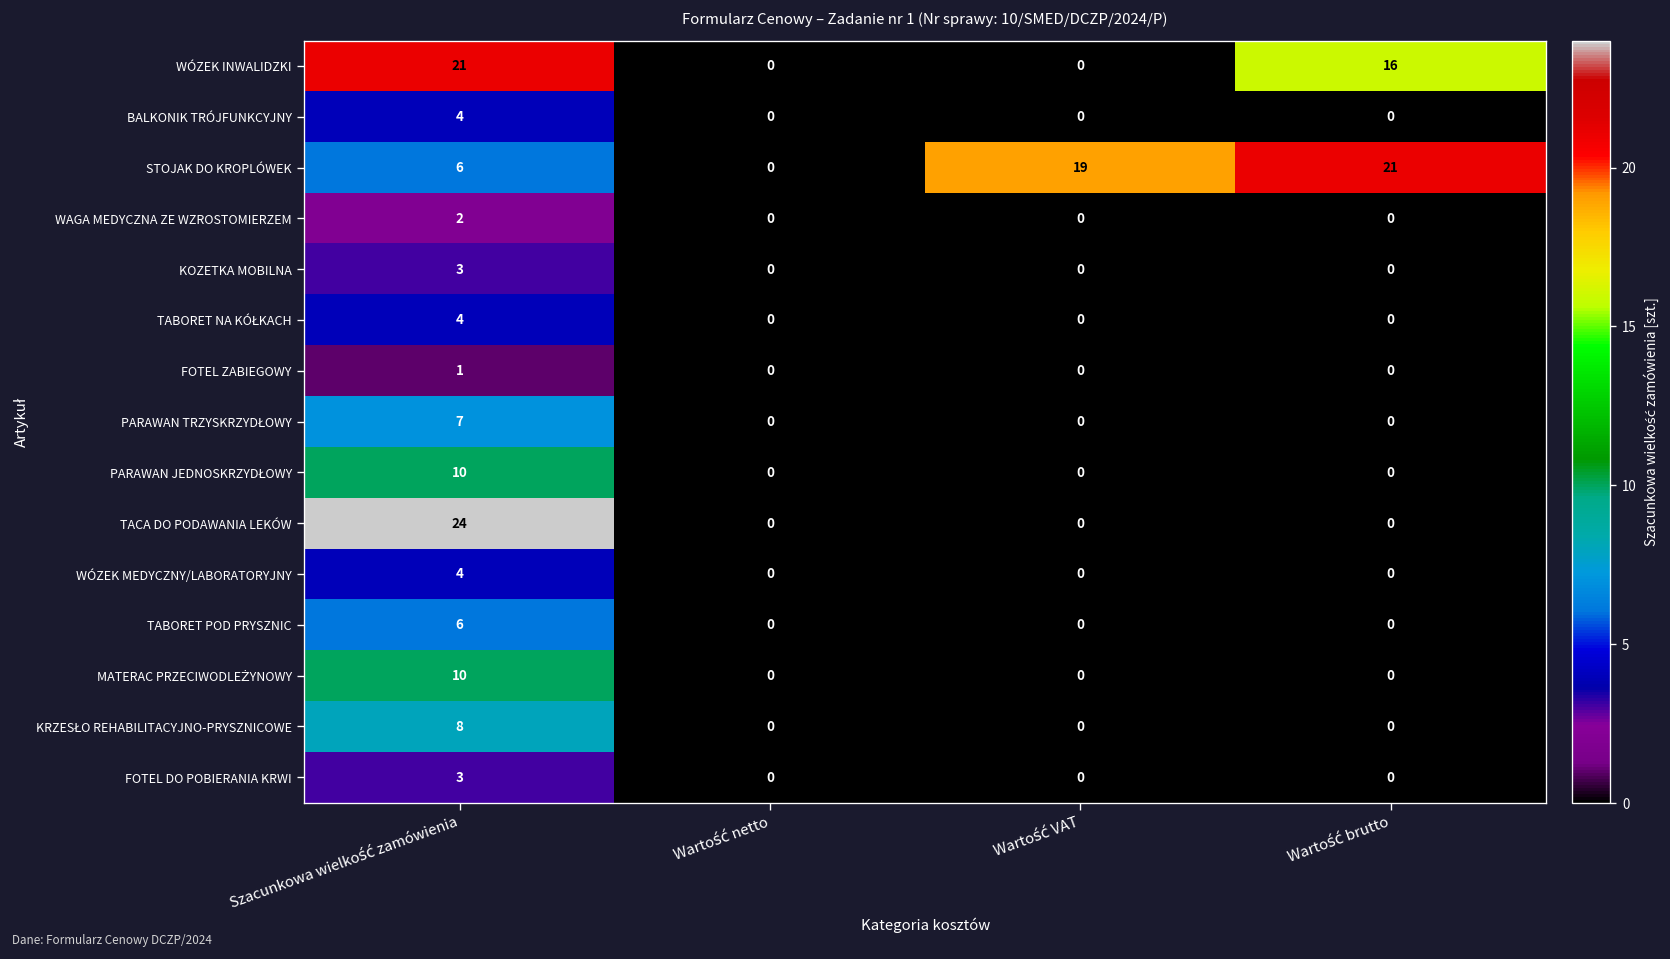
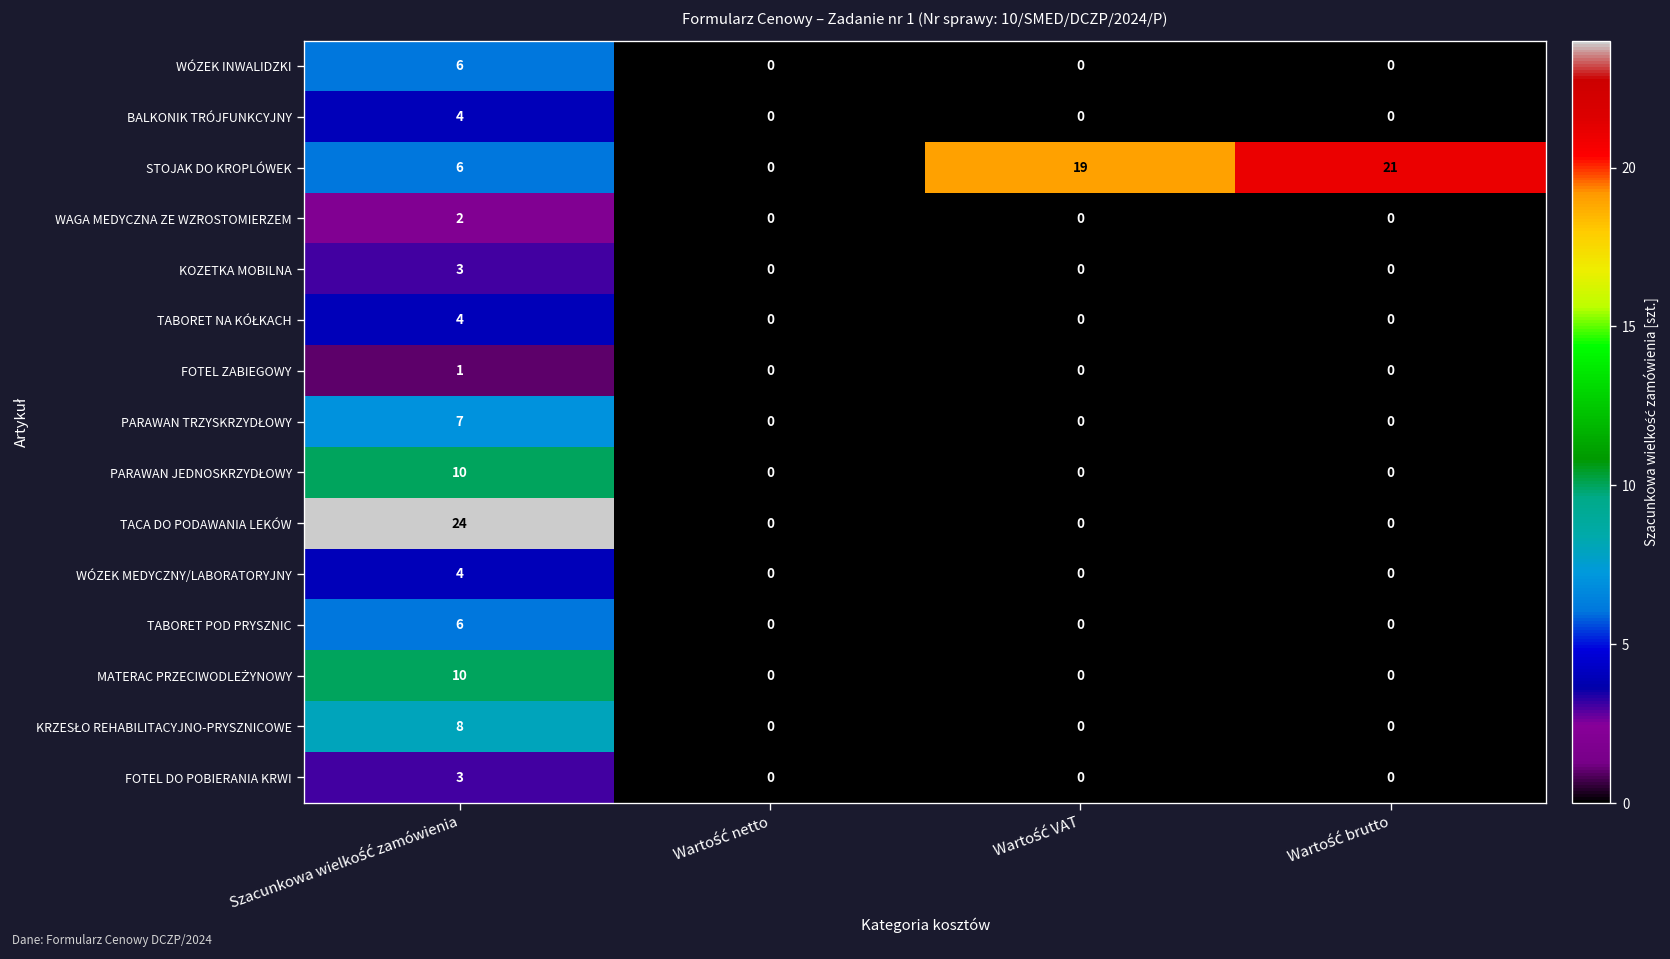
  {
    "WÓZEK INWALIDZKI": {
-     "Szacunkowa wielkość zamówienia": 21,
+     "Szacunkowa wielkość zamówienia": 6,
      "Wartość netto": 0,
      "Wartość VAT": 0,
-     "Wartość brutto": 16
+     "Wartość brutto": 0
    },
    "BALKONIK TRÓJFUNKCYJNY": {
      "Szacunkowa wielkość zamówienia": 4,
      "Wartość netto": 0,
      "Wartość VAT": 0,
      "Wartość brutto": 0
    },
    "STOJAK DO KROPLÓWEK": {
      "Szacunkowa wielkość zamówienia": 6,
      "Wartość netto": 0,
      "Wartość VAT": 19,
      "Wartość brutto": 21
    },
    "WAGA MEDYCZNA ZE WZROSTOMIERZEM": {
      "Szacunkowa wielkość zamówienia": 2,
      "Wartość netto": 0,
      "Wartość VAT": 0,
      "Wartość brutto": 0
    },
    "KOZETKA MOBILNA": {
      "Szacunkowa wielkość zamówienia": 3,
      "Wartość netto": 0,
      "Wartość VAT": 0,
      "Wartość brutto": 0
    },
    "TABORET NA KÓŁKACH": {
      "Szacunkowa wielkość zamówienia": 4,
      "Wartość netto": 0,
      "Wartość VAT": 0,
      "Wartość brutto": 0
    },
    "FOTEL ZABIEGOWY": {
      "Szacunkowa wielkość zamówienia": 1,
      "Wartość netto": 0,
      "Wartość VAT": 0,
      "Wartość brutto": 0
    },
    "PARAWAN TRZYSKRZYDŁOWY": {
      "Szacunkowa wielkość zamówienia": 7,
      "Wartość netto": 0,
      "Wartość VAT": 0,
      "Wartość brutto": 0
    },
    "PARAWAN JEDNOSKRZYDŁOWY": {
      "Szacunkowa wielkość zamówienia": 10,
      "Wartość netto": 0,
      "Wartość VAT": 0,
      "Wartość brutto": 0
    },
    "TACA DO PODAWANIA LEKÓW": {
      "Szacunkowa wielkość zamówienia": 24,
      "Wartość netto": 0,
      "Wartość VAT": 0,
      "Wartość brutto": 0
    },
    "WÓZEK MEDYCZNY/LABORATORYJNY": {
      "Szacunkowa wielkość zamówienia": 4,
      "Wartość netto": 0,
      "Wartość VAT": 0,
      "Wartość brutto": 0
    },
    "TABORET POD PRYSZNIC": {
      "Szacunkowa wielkość zamówienia": 6,
      "Wartość netto": 0,
      "Wartość VAT": 0,
      "Wartość brutto": 0
    },
    "MATERAC PRZECIWODLEŻYNOWY": {
      "Szacunkowa wielkość zamówienia": 10,
      "Wartość netto": 0,
      "Wartość VAT": 0,
      "Wartość brutto": 0
    },
    "KRZESŁO REHABILITACYJNO-PRYSZNICOWE": {
      "Szacunkowa wielkość zamówienia": 8,
      "Wartość netto": 0,
      "Wartość VAT": 0,
      "Wartość brutto": 0
    },
    "FOTEL DO POBIERANIA KRWI": {
      "Szacunkowa wielkość zamówienia": 3,
      "Wartość netto": 0,
      "Wartość VAT": 0,
      "Wartość brutto": 0
    }
  }
